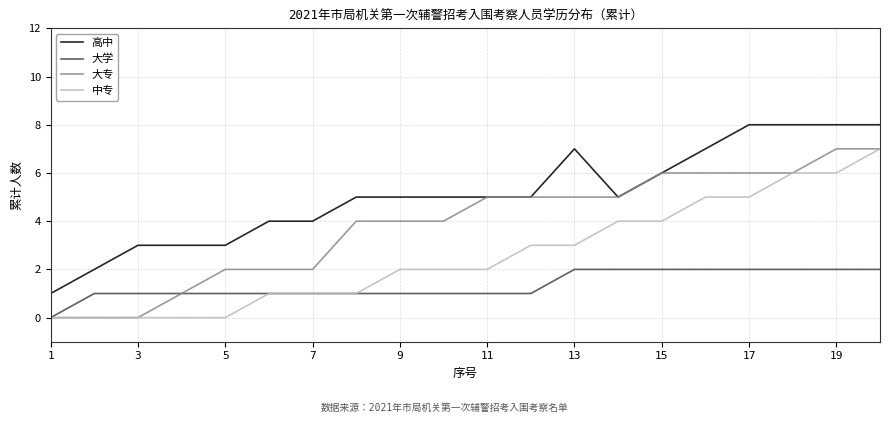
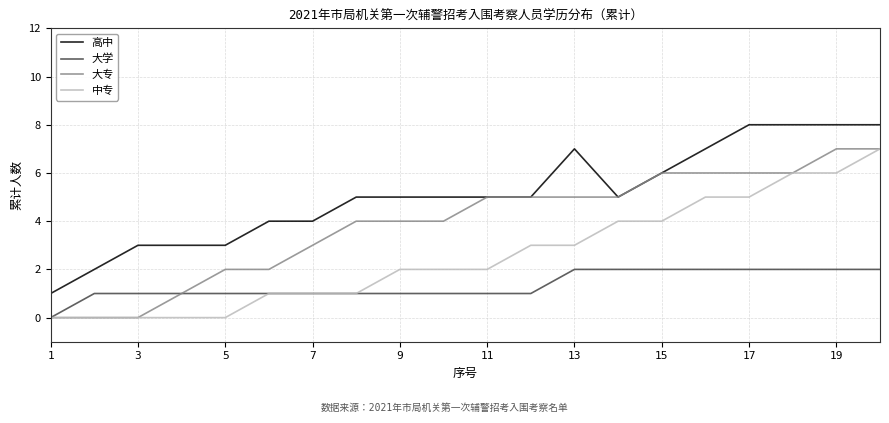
  {
    "高中": {
      "1": 1,
      "3": 3,
      "5": 3,
      "7": 4,
      "9": 5,
      "13": 7,
      "17": 8,
      "19": 8
    },
    "大学": {
      "3": 1,
      "5": 1,
      "9": 1,
      "11": 1,
      "13": 2,
      "15": 2,
      "17": 2,
      "19": 2
    },
    "大专": {
      "5": 2,
-     "7": 2,
+     "7": 3,
      "9": 4,
      "13": 5,
      "17": 6,
      "19": 7
    },
    "中专": {
      "5": 0,
      "9": 2,
      "11": 2,
      "13": 3,
      "15": 4,
      "17": 5,
      "19": 6
    }
  }
